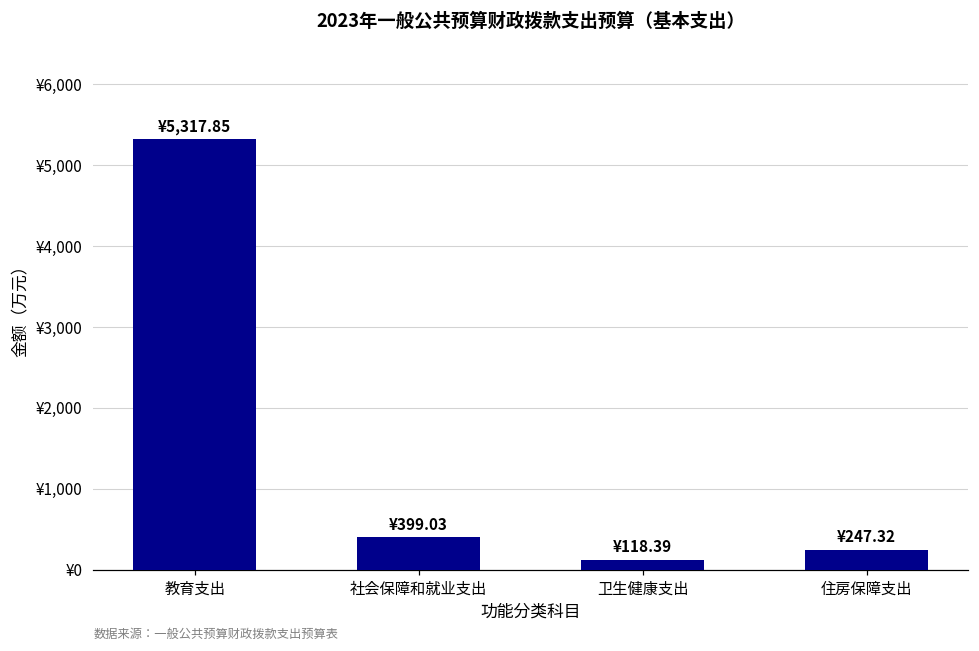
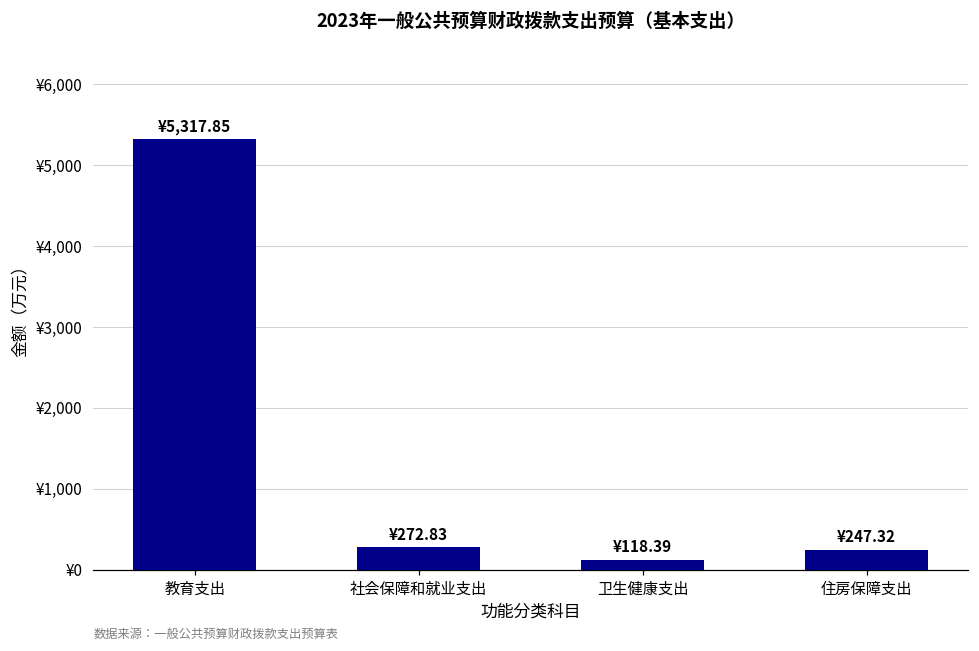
  {
    "教育支出": "¥5,317.85",
-   "社会保障和就业支出": "¥399.03",
+   "社会保障和就业支出": "¥272.83",
    "卫生健康支出": "¥118.39",
    "住房保障支出": "¥247.32"
  }
